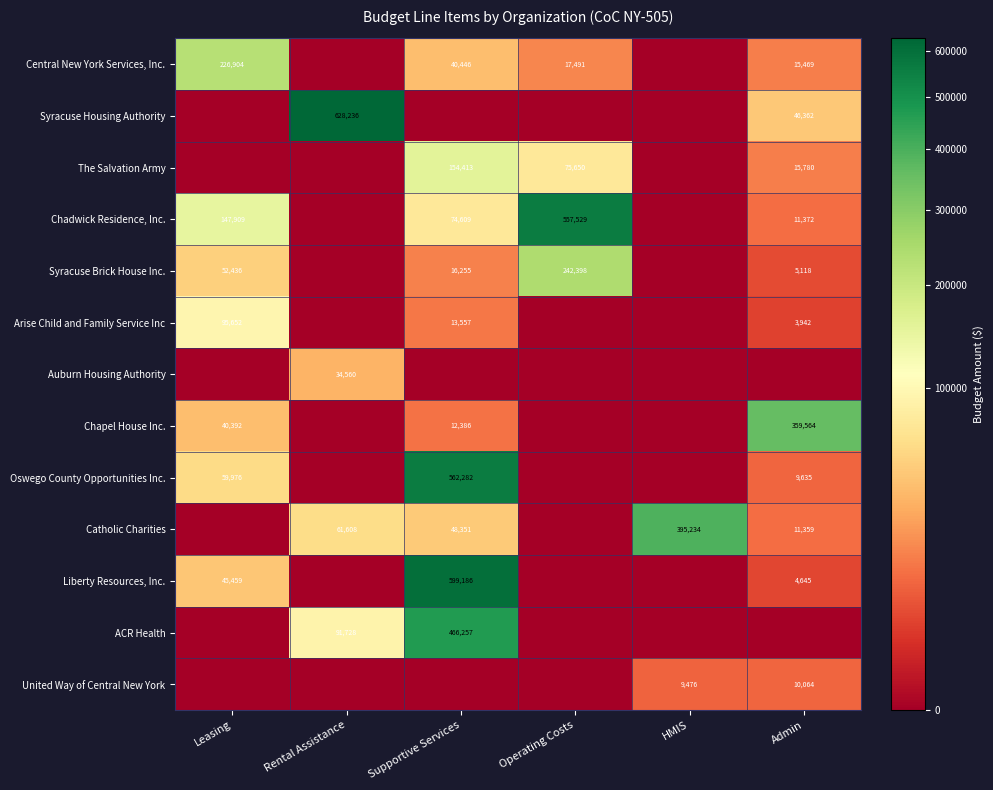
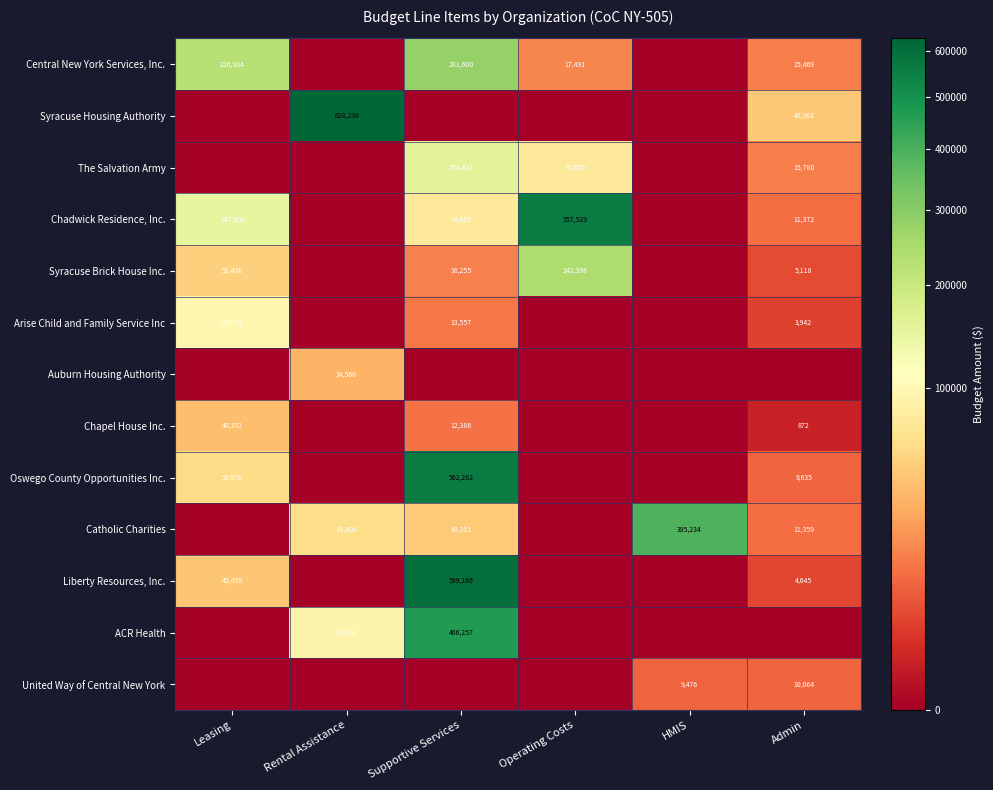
  {
    "Central New York Services, Inc.": {
      "Leasing": "226,904",
-     "Supportive Services": "40,446",
+     "Supportive Services": "281,600",
      "Operating Costs": "17,491",
      "Admin": "15,469"
    },
    "Syracuse Housing Authority": {
      "Rental Assistance": "628,236",
      "Admin": "46,362"
    },
    "The Salvation Army": {
      "Supportive Services": "154,413",
      "Operating Costs": "75,650",
      "Admin": "15,780"
    },
    "Chadwick Residence, Inc.": {
      "Leasing": "147,909",
      "Supportive Services": "74,609",
      "Operating Costs": "557,529",
      "Admin": "11,372"
    },
    "Syracuse Brick House Inc.": {
      "Leasing": "52,436",
      "Supportive Services": "16,255",
      "Operating Costs": "242,398",
      "Admin": "5,118"
    },
    "Arise Child and Family Service Inc": {
      "Leasing": "95,652",
      "Supportive Services": "13,557",
      "Admin": "3,942"
    },
    "Auburn Housing Authority": {
      "Rental Assistance": "34,560"
    },
    "Chapel House Inc.": {
      "Leasing": "40,392",
      "Supportive Services": "12,386",
-     "Admin": "359,564"
+     "Admin": "872"
    },
    "Oswego County Opportunities Inc.": {
      "Leasing": "59,976",
      "Supportive Services": "562,282",
      "Admin": "9,635"
    },
    "Catholic Charities": {
      "Rental Assistance": "61,608",
      "Supportive Services": "48,351",
      "HMIS": "395,234",
      "Admin": "11,359"
    },
    "Liberty Resources, Inc.": {
      "Leasing": "45,459",
      "Supportive Services": "599,186",
      "Admin": "4,645"
    },
    "ACR Health": {
      "Rental Assistance": "91,728",
      "Supportive Services": "466,257"
    },
    "United Way of Central New York": {
      "HMIS": "9,476",
      "Admin": "10,064"
    }
  }
